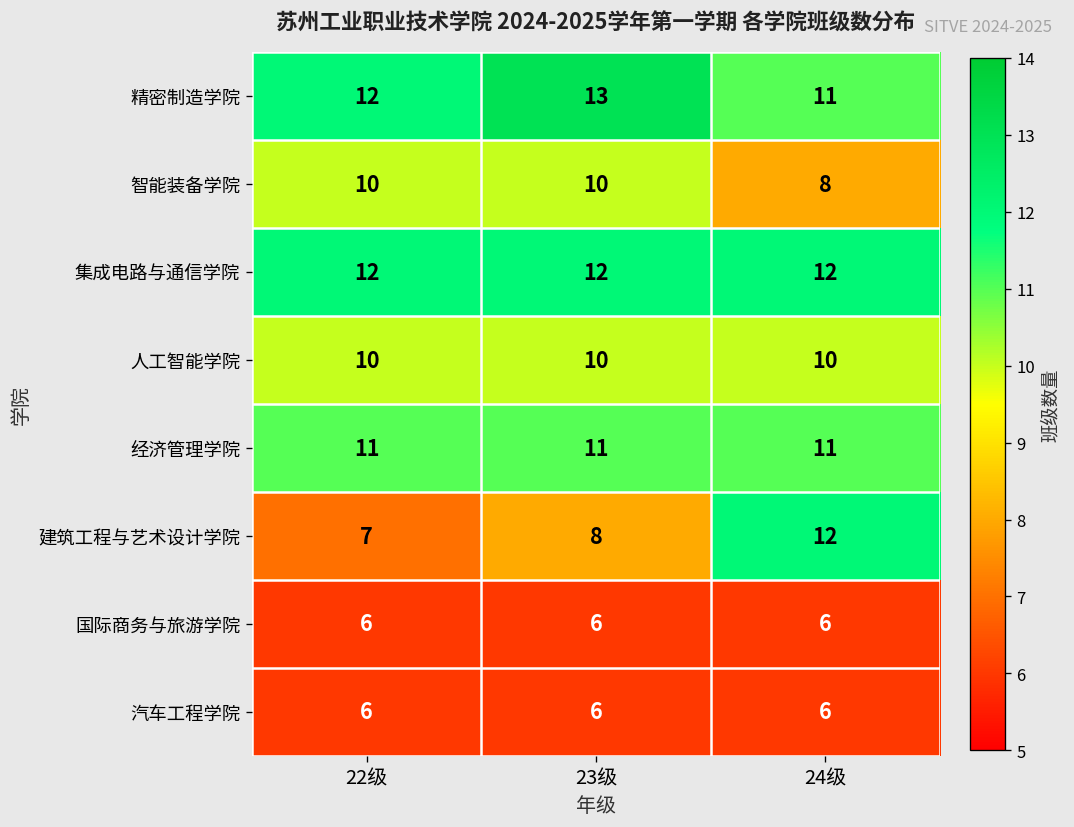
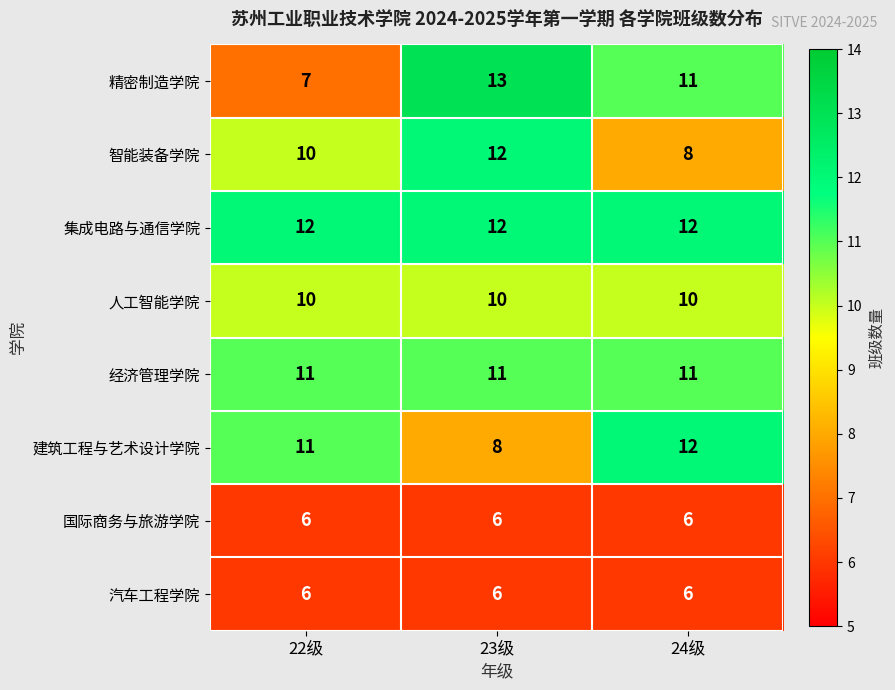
  {
    "精密制造学院": {
-     "22级": 12,
+     "22级": 7,
      "23级": 13,
      "24级": 11
    },
    "智能装备学院": {
      "22级": 10,
-     "23级": 10,
+     "23级": 12,
      "24级": 8
    },
    "集成电路与通信学院": {
      "22级": 12,
      "23级": 12,
      "24级": 12
    },
    "人工智能学院": {
      "22级": 10,
      "23级": 10,
      "24级": 10
    },
    "经济管理学院": {
      "22级": 11,
      "23级": 11,
      "24级": 11
    },
    "建筑工程与艺术设计学院": {
-     "22级": 7,
+     "22级": 11,
      "23级": 8,
      "24级": 12
    },
    "国际商务与旅游学院": {
      "22级": 6,
      "23级": 6,
      "24级": 6
    },
    "汽车工程学院": {
      "22级": 6,
      "23级": 6,
      "24级": 6
    }
  }
